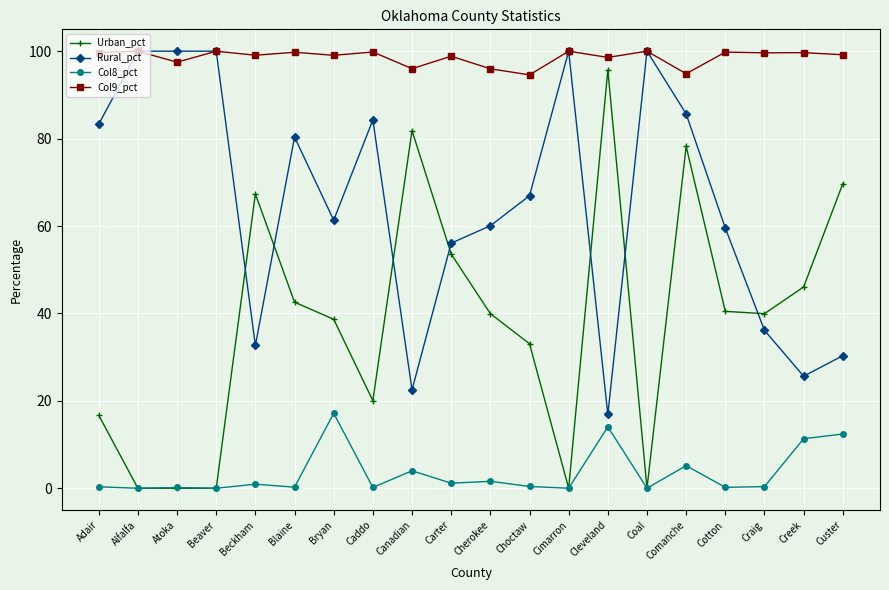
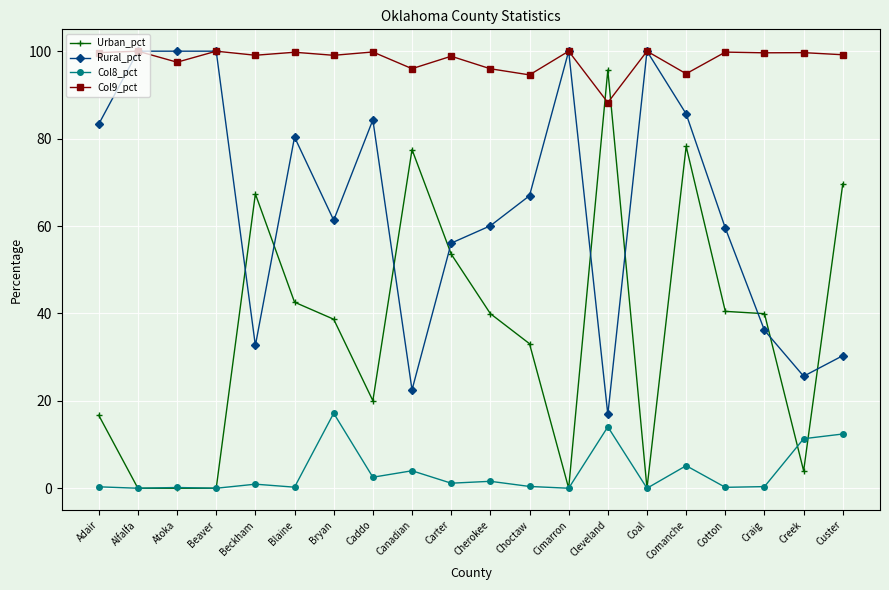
  {
    "Urban_pct": {
      "Adair": 17,
      "Beckham": 67,
      "Blaine": 43,
      "Bryan": 39,
      "Caddo": 20,
-     "Canadian": 82,
+     "Canadian": 77,
      "Carter": 54,
      "Cherokee": 40,
      "Choctaw": 33,
      "Cleveland": 96,
      "Comanche": 78,
      "Cotton": 40,
      "Craig": 40,
-     "Creek": 46,
+     "Creek": 4,
      "Custer": 70
    },
    "Rural_pct": {
      "Adair": 83,
      "Atoka": 100,
      "Beckham": 33,
      "Blaine": 80,
      "Bryan": 61,
      "Caddo": 84,
      "Canadian": 23,
      "Carter": 56,
      "Cherokee": 60,
      "Choctaw": 67,
      "Cleveland": 17,
      "Comanche": 86,
      "Cotton": 60,
      "Craig": 36,
      "Creek": 26,
      "Custer": 30
    },
    "Col8_pct": {
      "Adair": 0,
      "Beckham": 1,
      "Blaine": 0,
      "Bryan": 17,
-     "Caddo": 0,
+     "Caddo": 3,
      "Canadian": 4,
      "Carter": 1,
      "Cherokee": 2,
      "Choctaw": 0,
      "Cleveland": 14,
      "Comanche": 5,
      "Cotton": 0,
      "Craig": 0,
      "Creek": 11,
      "Custer": 12
    },
    "Col9_pct": {
      "Atoka": 97,
      "Beckham": 99,
      "Blaine": 100,
      "Bryan": 99,
      "Caddo": 100,
      "Canadian": 96,
      "Carter": 99,
      "Cherokee": 96,
      "Choctaw": 95,
-     "Cleveland": 99,
+     "Cleveland": 88,
      "Comanche": 95,
      "Cotton": 100,
      "Craig": 100,
      "Creek": 100,
      "Custer": 99
    }
  }
